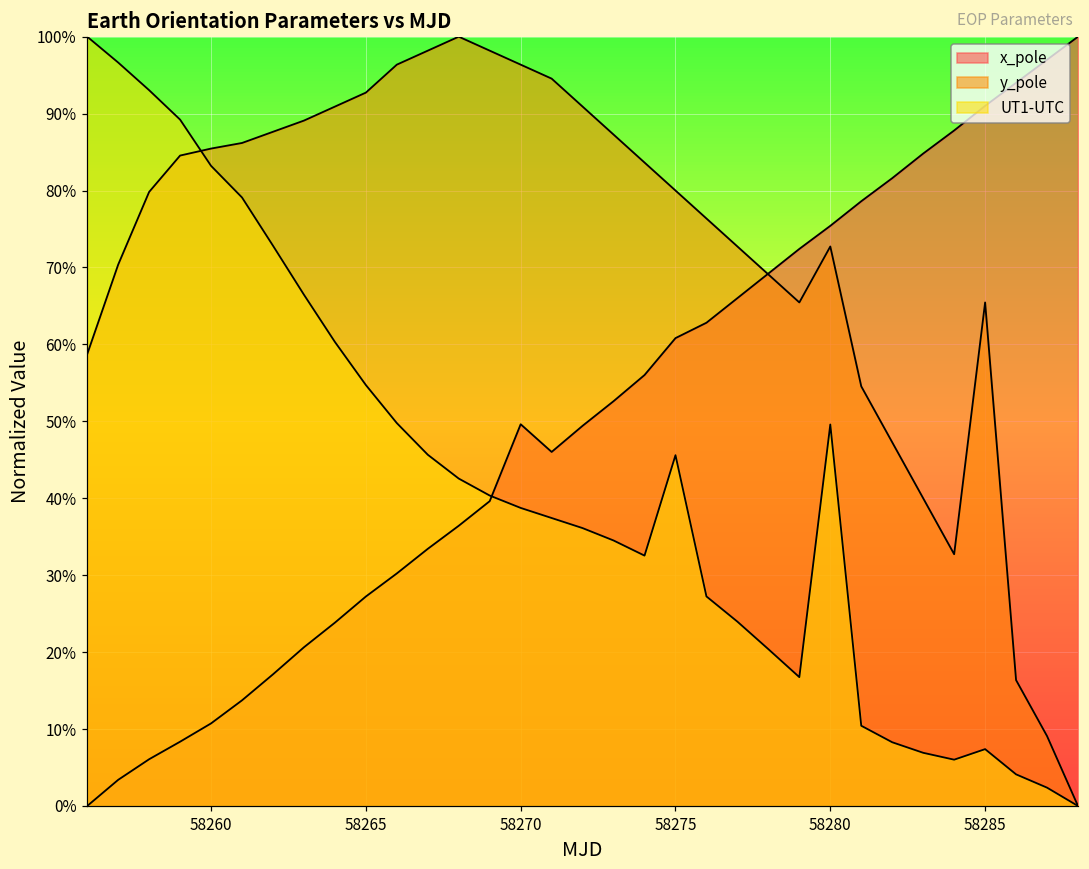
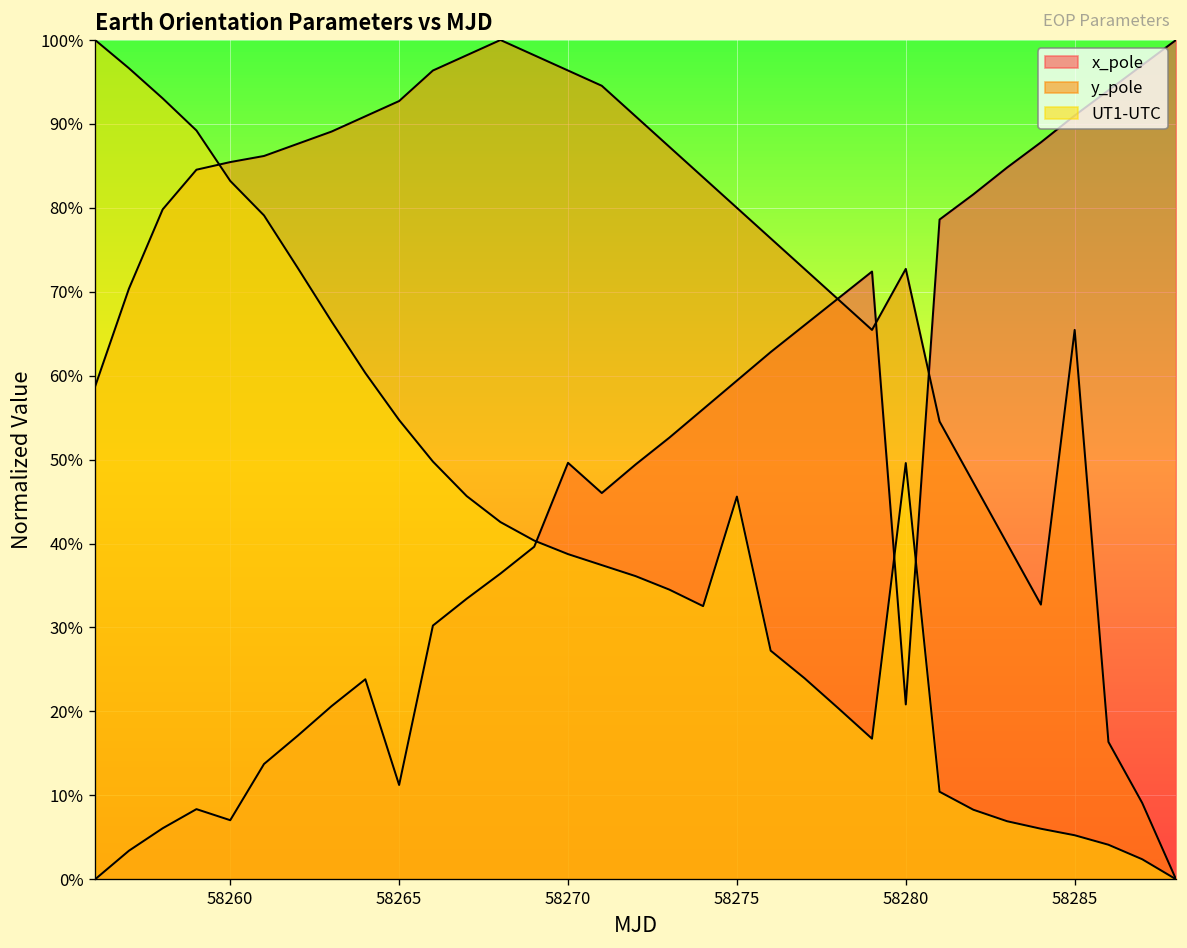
  {
    "x_pole": {
-     "58260": "11%",
-     "58265": "27%",
+     "58260": "7%",
+     "58265": "11%",
      "58270": "50%",
-     "58275": "61%",
-     "58280": "75%"
+     "58275": "59%",
+     "58280": "21%"
    },
    "y_pole": {
      "58260": "85%",
      "58265": "93%",
      "58270": "96%",
      "58275": "80%",
      "58280": "73%",
      "58285": "65%"
    },
    "UT1-UTC": {
      "58260": "83%",
      "58265": "55%",
      "58270": "39%",
      "58275": "46%",
      "58280": "50%",
-     "58285": "7%"
+     "58285": "5%"
    }
  }
